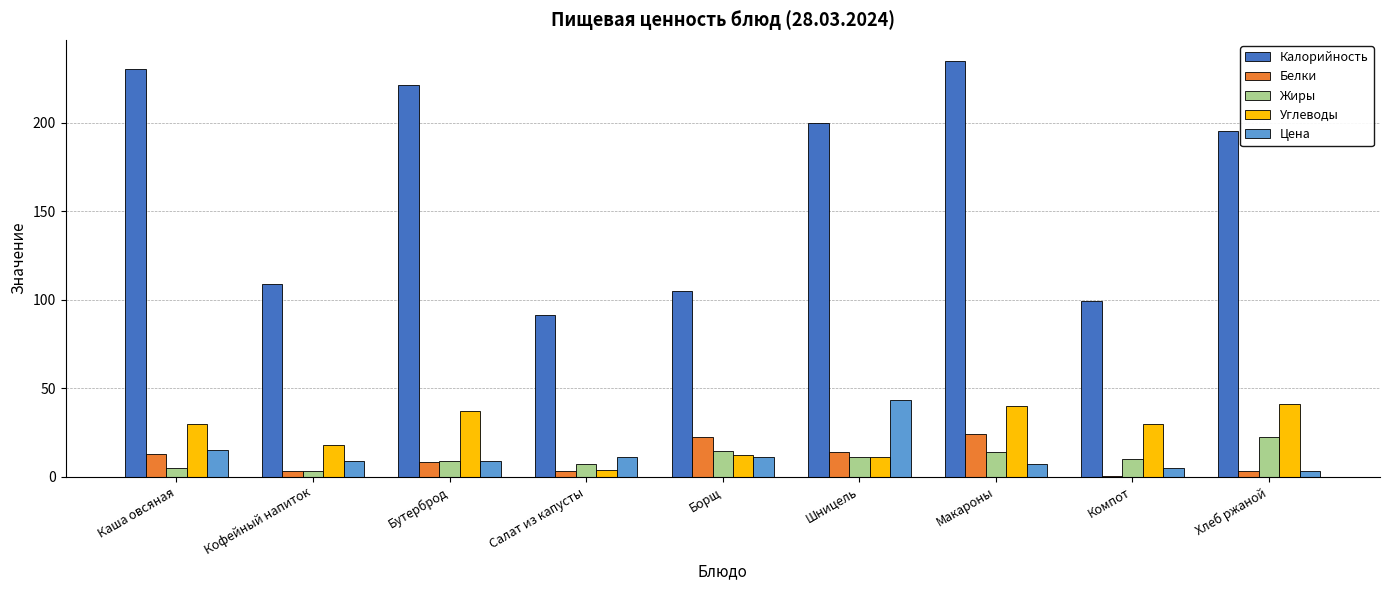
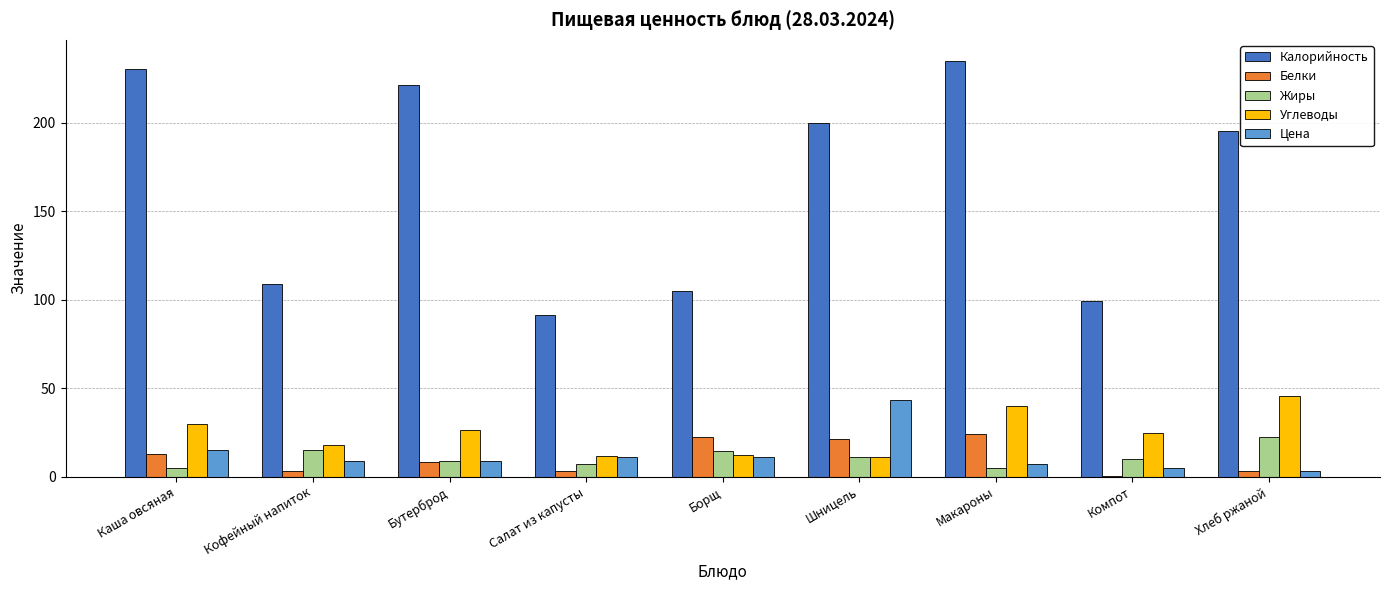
  {
    "Белки": {
      "Каша овсяная": 13,
      "Кофейный напиток": 3,
      "Бутерброд": 8,
      "Салат из капусты": 3,
      "Борщ": 22,
-     "Шницель": 14,
+     "Шницель": 21,
      "Макароны": 24,
      "Хлеб ржаной": 3
    },
    "Жиры": {
      "Каша овсяная": 5,
-     "Кофейный напиток": 3,
+     "Кофейный напиток": 15,
      "Бутерброд": 9,
      "Салат из капусты": 7,
      "Борщ": 15,
      "Шницель": 11,
-     "Макароны": 14,
+     "Макароны": 5,
      "Компот": 10,
      "Хлеб ржаной": 22
    },
    "Углеводы": {
      "Каша овсяная": 30,
      "Кофейный напиток": 18,
-     "Бутерброд": 37,
-     "Салат из капусты": 4,
+     "Бутерброд": 26,
+     "Салат из капусты": 12,
      "Борщ": 12,
      "Шницель": 11,
      "Макароны": 40,
-     "Компот": 29,
-     "Хлеб ржаной": 41
+     "Компот": 24,
+     "Хлеб ржаной": 45
    }
  }
